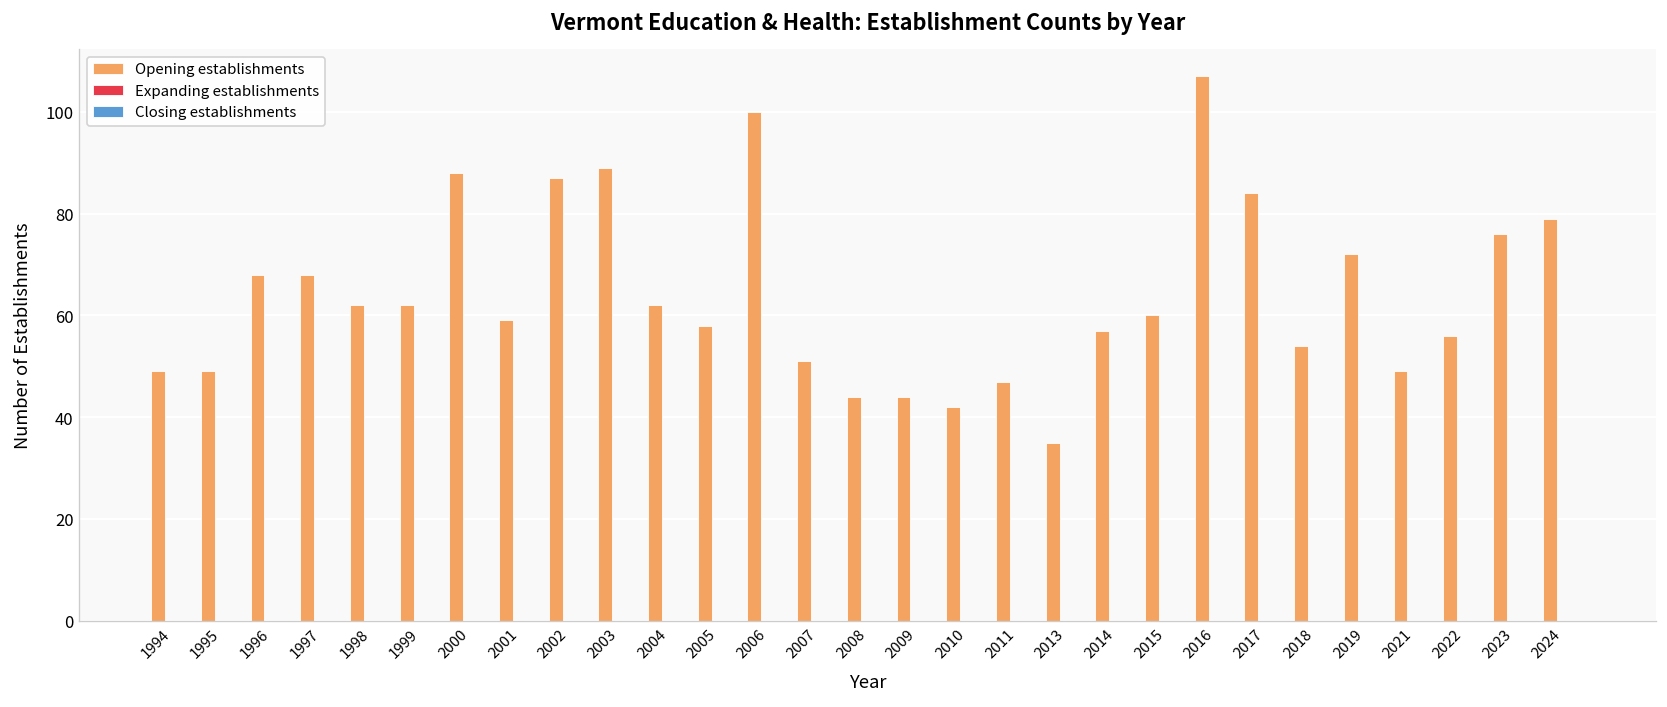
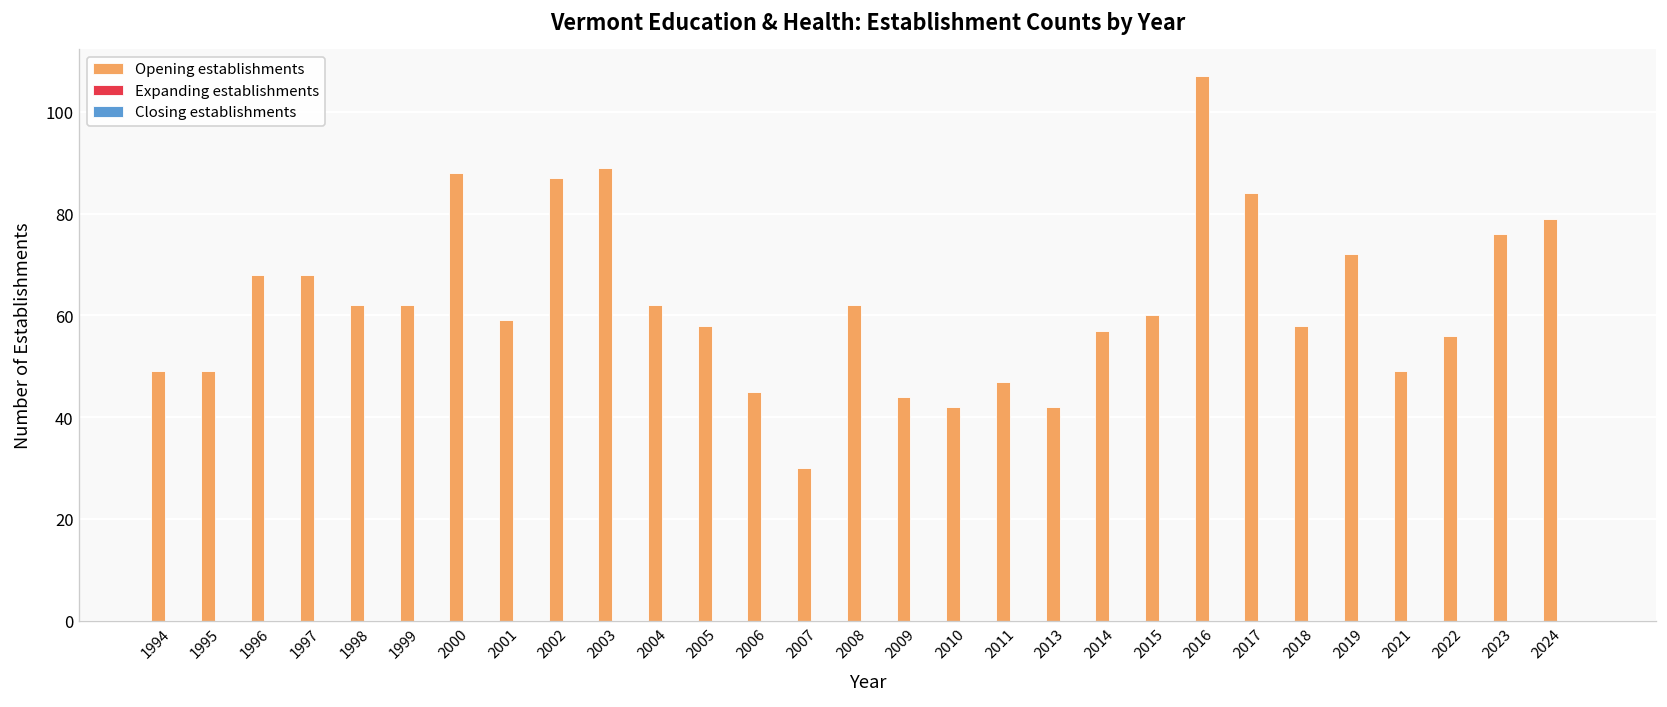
  {
    "Opening establishments": {
      "1994": 49,
      "1995": 49,
      "1996": 68,
      "1997": 68,
      "1998": 62,
      "1999": 62,
      "2000": 88,
      "2001": 59,
      "2002": 87,
      "2003": 89,
      "2004": 62,
      "2005": 58,
-     "2006": 100,
-     "2007": 51,
-     "2008": 44,
+     "2006": 45,
+     "2007": 30,
+     "2008": 62,
      "2009": 44,
      "2010": 42,
      "2011": 47,
-     "2013": 35,
+     "2013": 42,
      "2014": 57,
      "2015": 60,
      "2016": 107,
      "2017": 84,
-     "2018": 54,
+     "2018": 58,
      "2019": 72,
      "2021": 49,
      "2022": 56,
      "2023": 76,
      "2024": 79
    },
    "Expanding establishments": {
      "1994": 0,
      "1995": 0,
      "1996": 0,
      "1997": 0,
      "1998": 0,
      "1999": 0,
      "2000": 0,
      "2001": 0,
      "2002": 0,
      "2003": 0,
      "2004": 0,
      "2005": 0,
      "2006": 0,
      "2007": 0,
      "2008": 0,
      "2009": 0,
      "2010": 0,
      "2011": 0,
      "2013": 0,
      "2014": 0,
      "2015": 0,
      "2016": 0,
      "2017": 0,
      "2018": 0,
      "2019": 0,
      "2021": 0,
      "2022": 0,
      "2023": 0,
      "2024": 0
    },
    "Closing establishments": {
      "1994": 0,
      "1995": 0,
      "1996": 0,
      "1997": 0,
      "1998": 0,
      "1999": 0,
      "2000": 0,
      "2001": 0,
      "2002": 0,
      "2003": 0,
      "2004": 0,
      "2005": 0,
      "2006": 0,
      "2007": 0,
      "2008": 0,
      "2009": 0,
      "2010": 0,
      "2011": 0,
      "2013": 0,
      "2014": 0,
      "2015": 0,
      "2016": 0,
      "2017": 0,
      "2018": 0,
      "2019": 0,
      "2021": 0,
      "2022": 0,
      "2023": 0,
      "2024": 0
    }
  }
